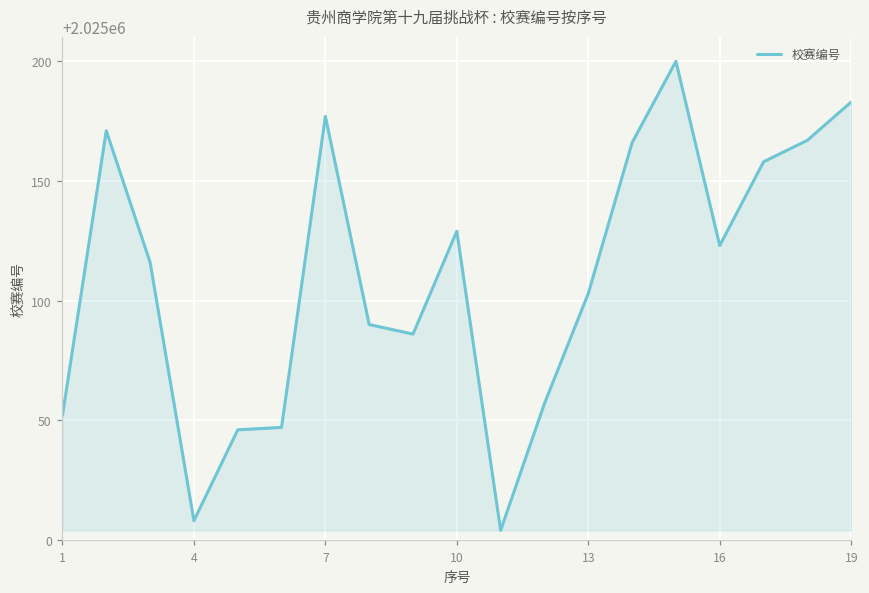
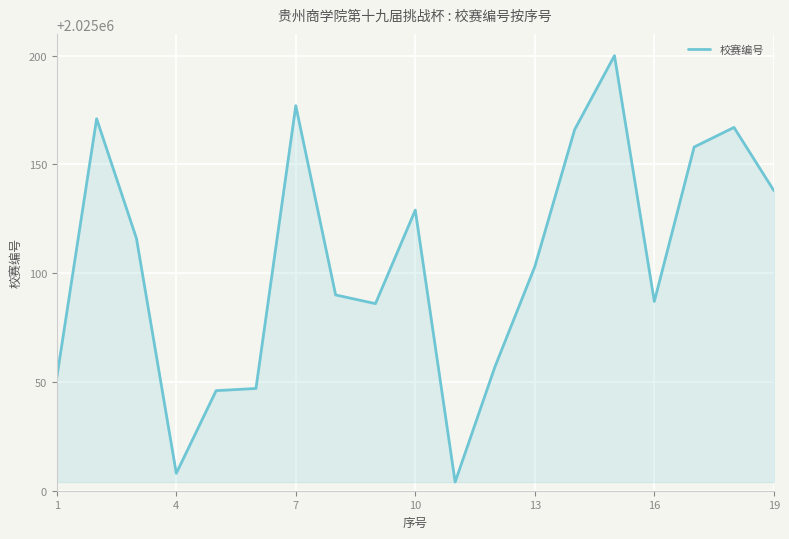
  {
    "1": 2025052,
    "4": 2025008,
    "7": 2025177,
    "10": 2025129,
    "13": 2025103,
-   "16": 2025123,
-   "19": 2025183
+   "16": 2025087,
+   "19": 2025138
  }
